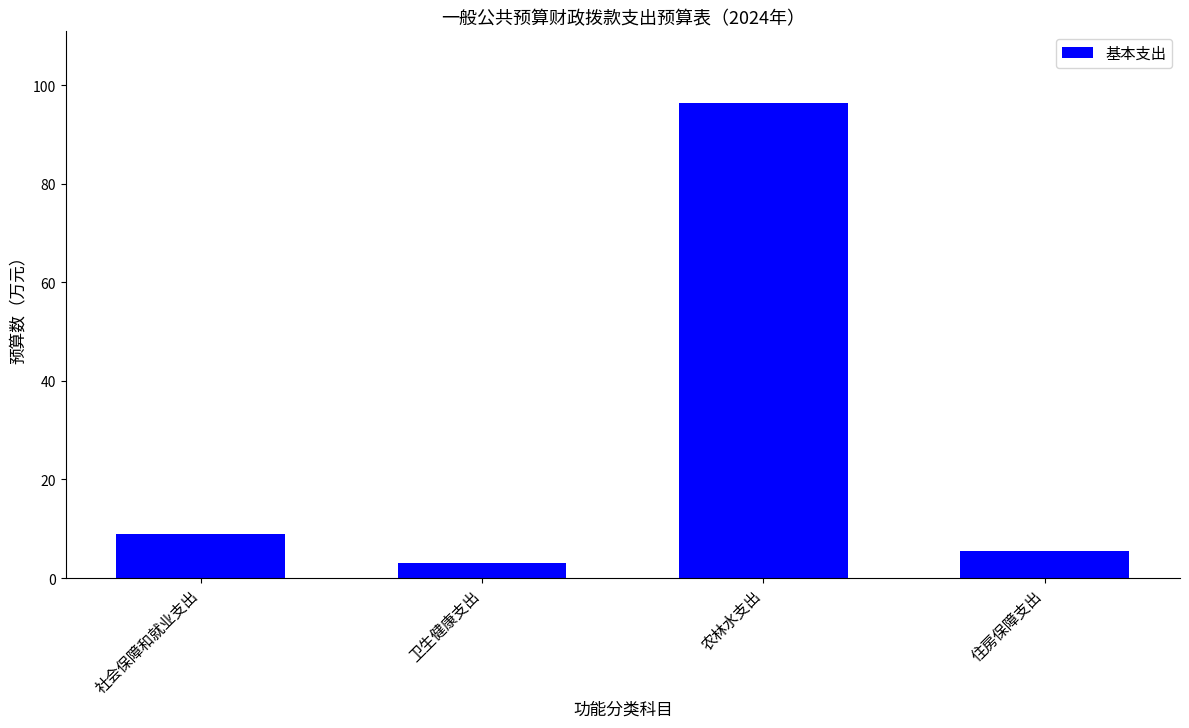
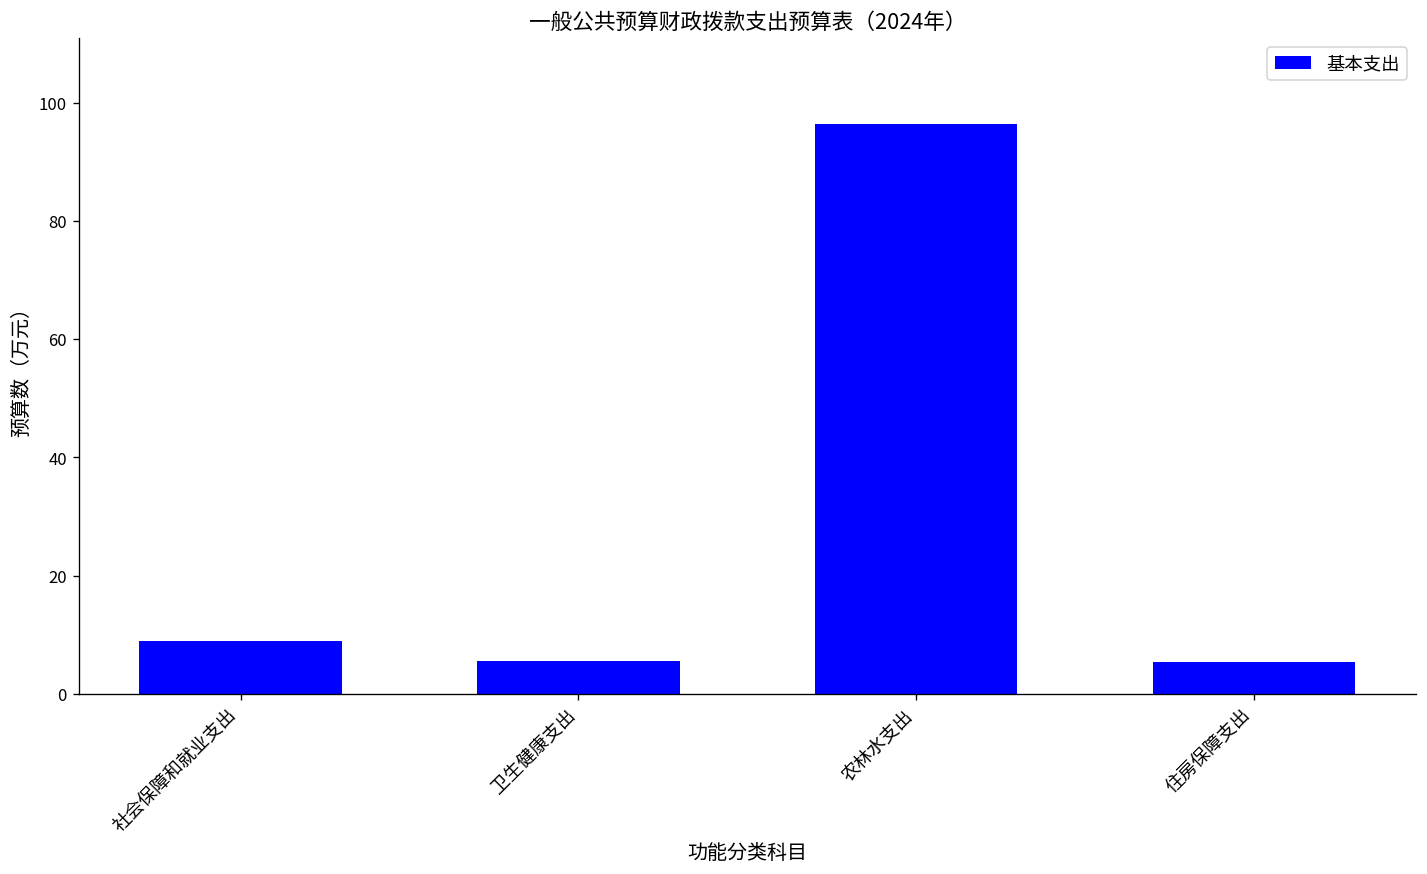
  {
    "社会保障和就业支出": 9,
-   "卫生健康支出": 3,
+   "卫生健康支出": 6,
    "农林水支出": 96,
    "住房保障支出": 5
  }
